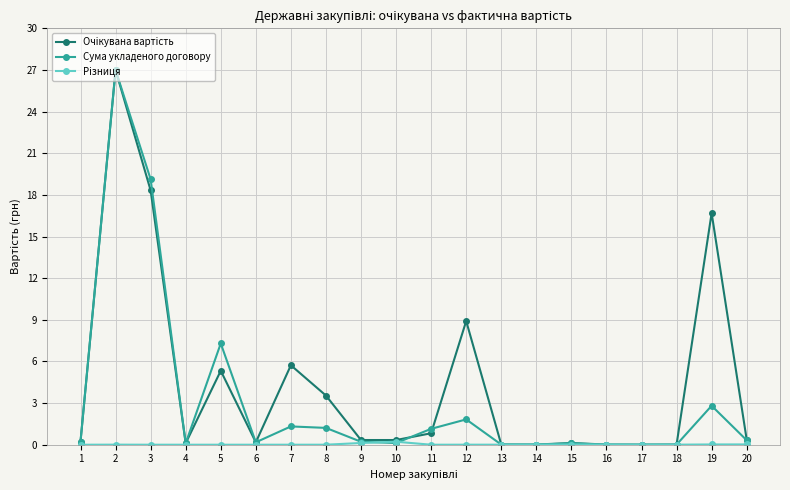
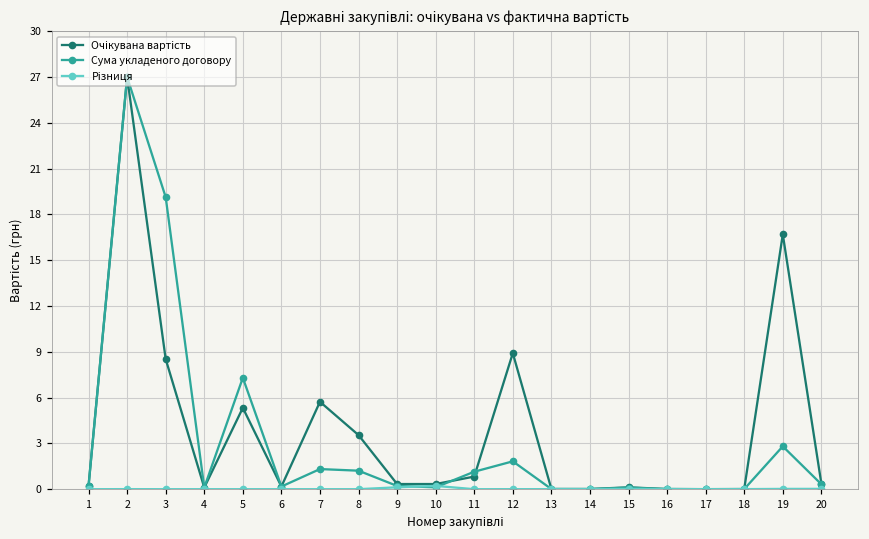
  {
    "Очікувана вартість": {
-     "3": 18.3,
+     "3": 8.5,
      "5": 5.3,
      "7": 5.7,
      "8": 3.5,
      "11": 0.8,
      "12": 8.9,
      "19": 16.7
    },
    "Сума укладеного договору": {
      "3": 19.1,
      "5": 7.3,
      "7": 1.3,
      "8": 1.2,
      "11": 1.1,
      "12": 1.8,
      "19": 2.8
    },
    "Різниця": {
      "1": 0.0,
      "2": 0.0,
      "3": 0.0,
      "5": 0.0,
      "7": 0.0,
      "8": 0.0,
      "11": 0.0,
      "12": 0.0,
      "19": 0.0,
      "20": 0.0
    }
  }
